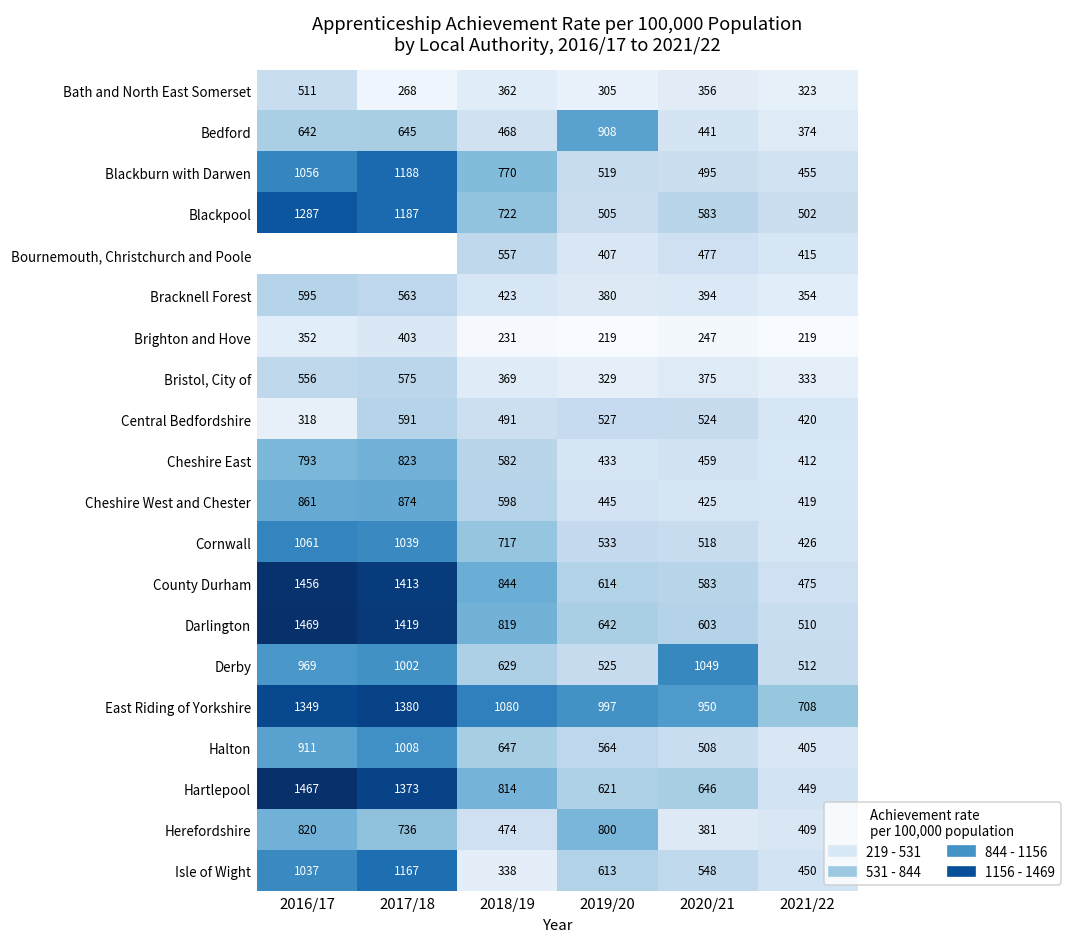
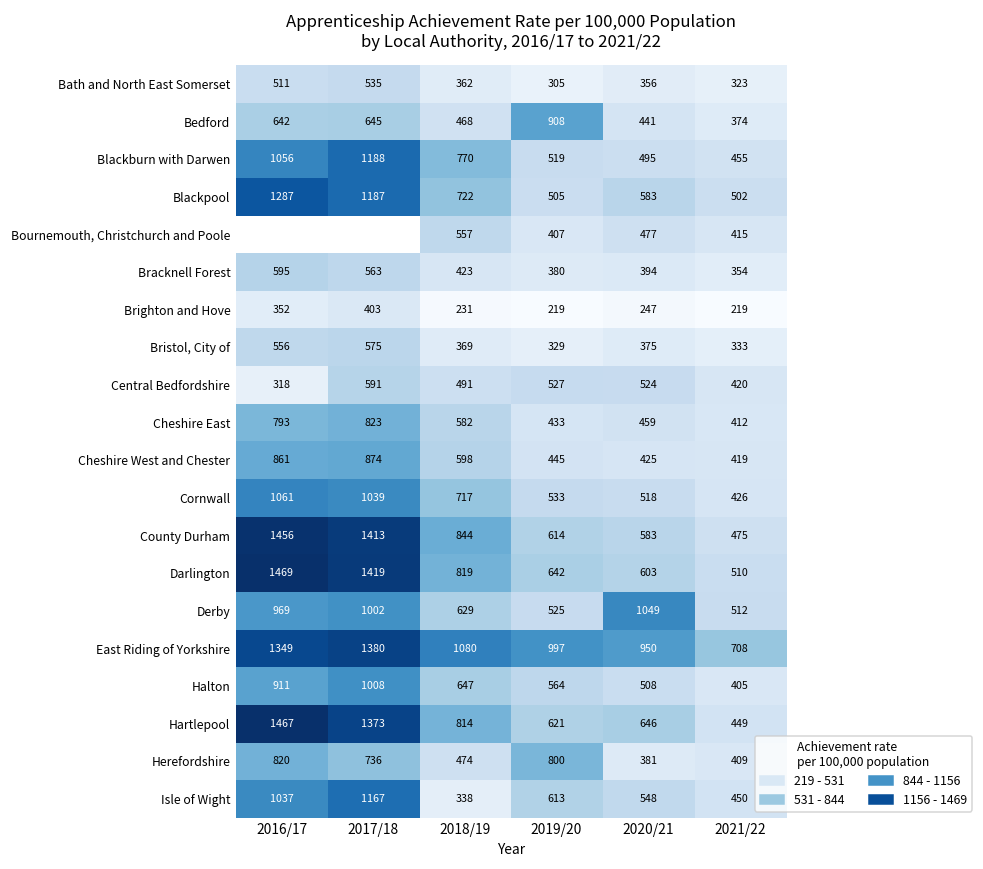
  {
    "Bath and North East Somerset": {
      "2016/17": 511,
-     "2017/18": 268,
+     "2017/18": 535,
      "2018/19": 362,
      "2019/20": 305,
      "2020/21": 356,
      "2021/22": 323
    },
    "Bedford": {
      "2016/17": 642,
      "2017/18": 645,
      "2018/19": 468,
      "2019/20": 908,
      "2020/21": 441,
      "2021/22": 374
    },
    "Blackburn with Darwen": {
      "2016/17": 1056,
      "2017/18": 1188,
      "2018/19": 770,
      "2019/20": 519,
      "2020/21": 495,
      "2021/22": 455
    },
    "Blackpool": {
      "2016/17": 1287,
      "2017/18": 1187,
      "2018/19": 722,
      "2019/20": 505,
      "2020/21": 583,
      "2021/22": 502
    },
    "Bournemouth, Christchurch and Poole": {
      "2018/19": 557,
      "2019/20": 407,
      "2020/21": 477,
      "2021/22": 415
    },
    "Bracknell Forest": {
      "2016/17": 595,
      "2017/18": 563,
      "2018/19": 423,
      "2019/20": 380,
      "2020/21": 394,
      "2021/22": 354
    },
    "Brighton and Hove": {
      "2016/17": 352,
      "2017/18": 403,
      "2018/19": 231,
      "2019/20": 219,
      "2020/21": 247,
      "2021/22": 219
    },
    "Bristol, City of": {
      "2016/17": 556,
      "2017/18": 575,
      "2018/19": 369,
      "2019/20": 329,
      "2020/21": 375,
      "2021/22": 333
    },
    "Central Bedfordshire": {
      "2016/17": 318,
      "2017/18": 591,
      "2018/19": 491,
      "2019/20": 527,
      "2020/21": 524,
      "2021/22": 420
    },
    "Cheshire East": {
      "2016/17": 793,
      "2017/18": 823,
      "2018/19": 582,
      "2019/20": 433,
      "2020/21": 459,
      "2021/22": 412
    },
    "Cheshire West and Chester": {
      "2016/17": 861,
      "2017/18": 874,
      "2018/19": 598,
      "2019/20": 445,
      "2020/21": 425,
      "2021/22": 419
    },
    "Cornwall": {
      "2016/17": 1061,
      "2017/18": 1039,
      "2018/19": 717,
      "2019/20": 533,
      "2020/21": 518,
      "2021/22": 426
    },
    "County Durham": {
      "2016/17": 1456,
      "2017/18": 1413,
      "2018/19": 844,
      "2019/20": 614,
      "2020/21": 583,
      "2021/22": 475
    },
    "Darlington": {
      "2016/17": 1469,
      "2017/18": 1419,
      "2018/19": 819,
      "2019/20": 642,
      "2020/21": 603,
      "2021/22": 510
    },
    "Derby": {
      "2016/17": 969,
      "2017/18": 1002,
      "2018/19": 629,
      "2019/20": 525,
      "2020/21": 1049,
      "2021/22": 512
    },
    "East Riding of Yorkshire": {
      "2016/17": 1349,
      "2017/18": 1380,
      "2018/19": 1080,
      "2019/20": 997,
      "2020/21": 950,
      "2021/22": 708
    },
    "Halton": {
      "2016/17": 911,
      "2017/18": 1008,
      "2018/19": 647,
      "2019/20": 564,
      "2020/21": 508,
      "2021/22": 405
    },
    "Hartlepool": {
      "2016/17": 1467,
      "2017/18": 1373,
      "2018/19": 814,
      "2019/20": 621,
      "2020/21": 646,
      "2021/22": 449
    },
    "Herefordshire": {
      "2016/17": 820,
      "2017/18": 736,
      "2018/19": 474,
      "2019/20": 800,
      "2020/21": 381,
      "2021/22": 409
    },
    "Isle of Wight": {
      "2016/17": 1037,
      "2017/18": 1167,
      "2018/19": 338,
      "2019/20": 613,
      "2020/21": 548,
      "2021/22": 450
    }
  }
